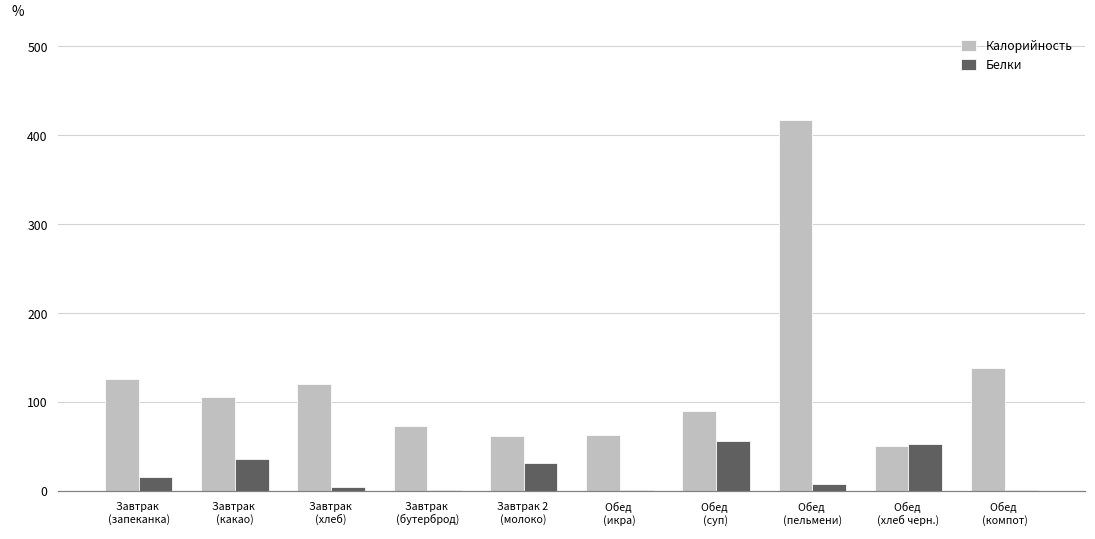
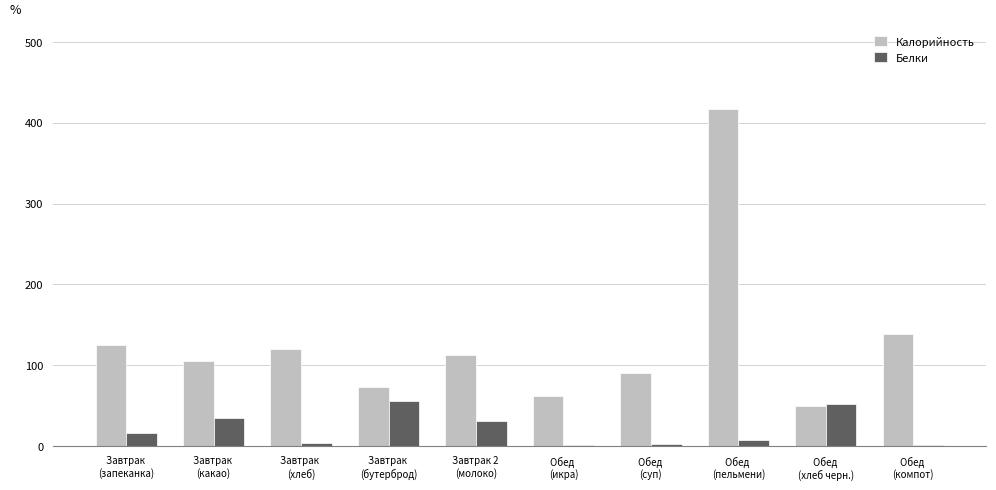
  {
    "Калорийность": {
      "Завтрак (запеканка)": 130,
      "Завтрак (какао)": 110,
      "Завтрак (хлеб)": 120,
      "Завтрак (бутерброд)": 70,
-     "Завтрак 2 (молоко)": 60,
+     "Завтрак 2 (молоко)": 110,
      "Обед (икра)": 60,
      "Обед (суп)": 90,
      "Обед (пельмени)": 420,
      "Обед (хлеб черн.)": 50,
      "Обед (компот)": 140
    },
    "Белки": {
      "Завтрак (запеканка)": 20,
      "Завтрак (какао)": 40,
      "Завтрак (хлеб)": 0,
-     "Завтрак (бутерброд)": 0,
+     "Завтрак (бутерброд)": 60,
      "Завтрак 2 (молоко)": 30,
-     "Обед (суп)": 60,
+     "Обед (суп)": 0,
      "Обед (пельмени)": 10,
      "Обед (хлеб черн.)": 50
    }
  }
